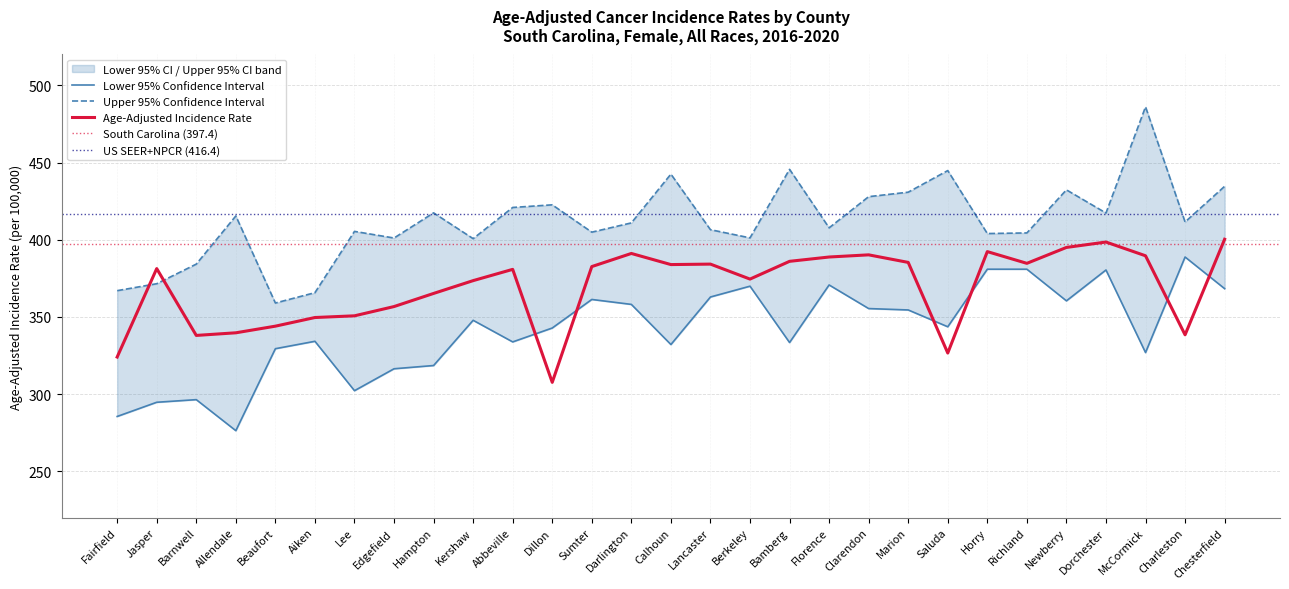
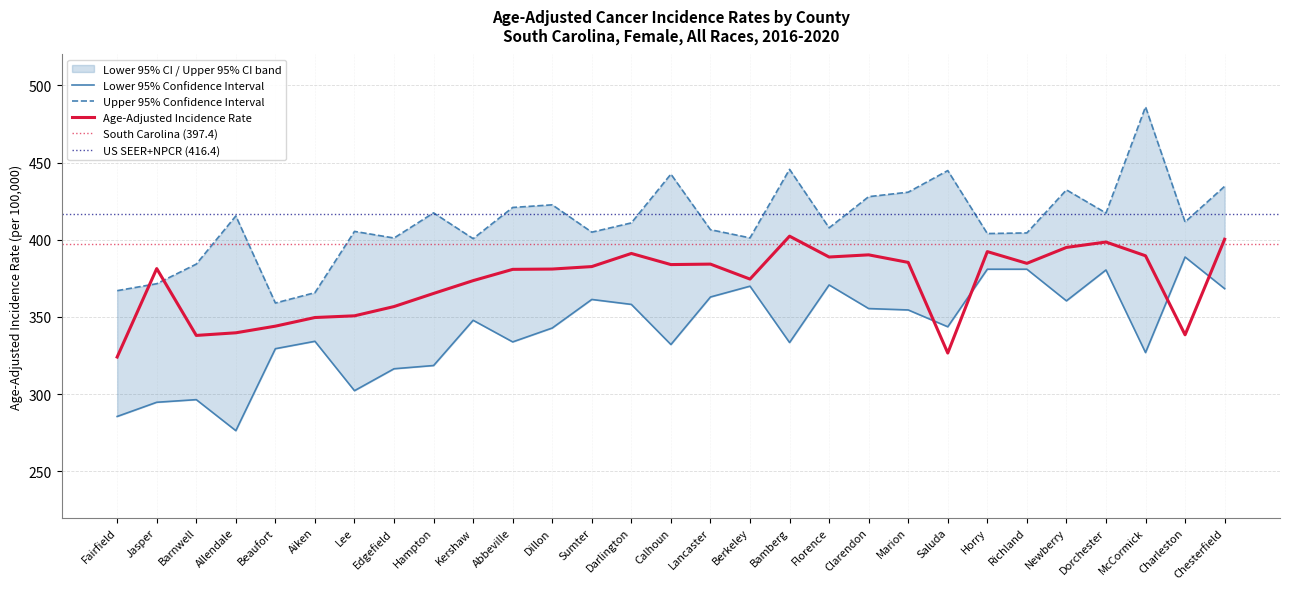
  {
    "Age-Adjusted Incidence Rate": {
      "Fairfield": 324,
      "Jasper": 381,
      "Barnwell": 338,
      "Allendale": 340,
      "Beaufort": 344,
      "Aiken": 350,
      "Lee": 351,
      "Edgefield": 357,
      "Hampton": 365,
      "Kershaw": 374,
      "Abbeville": 381,
-     "Dillon": 308,
+     "Dillon": 381,
      "Sumter": 383,
      "Darlington": 391,
      "Calhoun": 384,
      "Lancaster": 384,
      "Berkeley": 375,
-     "Bamberg": 386,
+     "Bamberg": 402,
      "Florence": 389,
      "Clarendon": 390,
      "Marion": 385,
      "Saluda": 327,
      "Horry": 392,
      "Richland": 385,
      "Newberry": 395,
      "Dorchester": 399,
      "McCormick": 390,
      "Charleston": 338,
      "Chesterfield": 400
    }
  }
